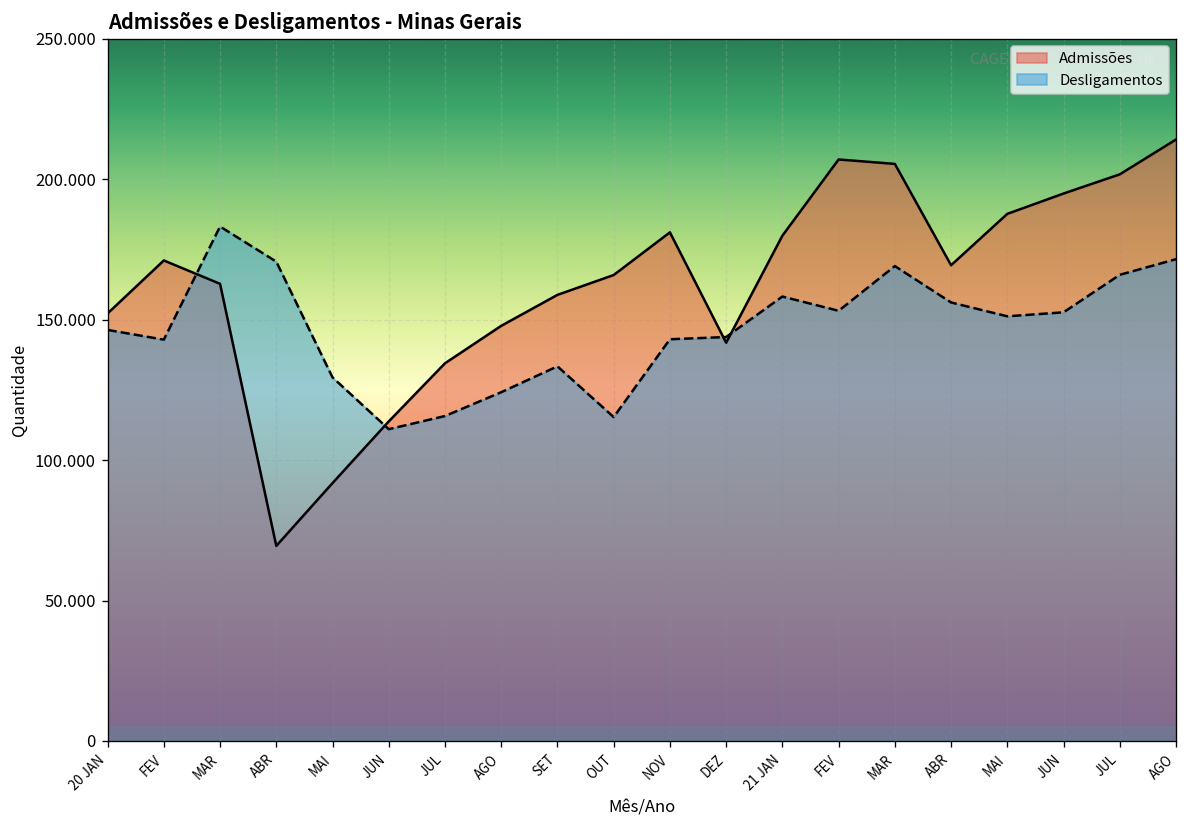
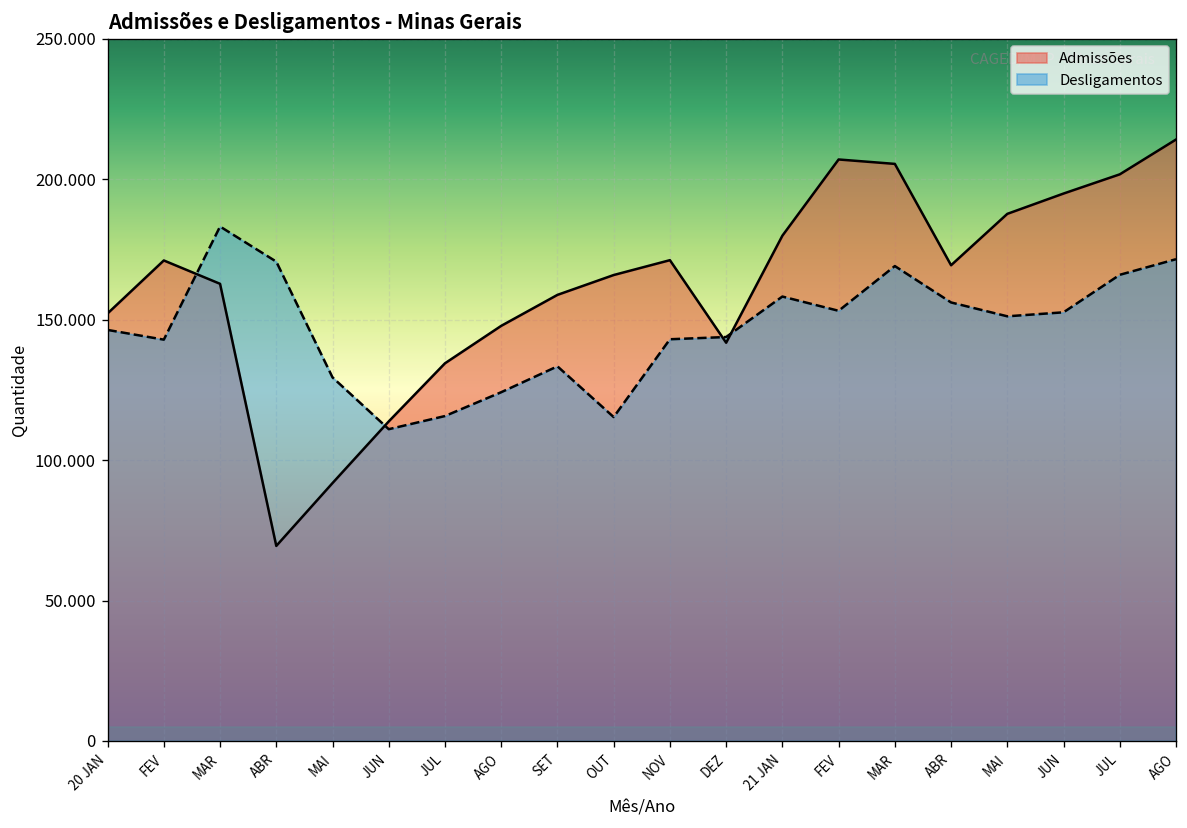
  {
    "Admissões": {
      "20 JAN": 152,
      "SET": 159,
      "OUT": 166,
-     "NOV": 181,
+     "NOV": 171,
      "DEZ": 142,
      "21 JAN": 180
    },
    "Desligamentos": {
      "20 JAN": 146,
      "SET": 133,
      "OUT": 115,
      "NOV": 143,
      "DEZ": 144,
      "21 JAN": 158
    }
  }
